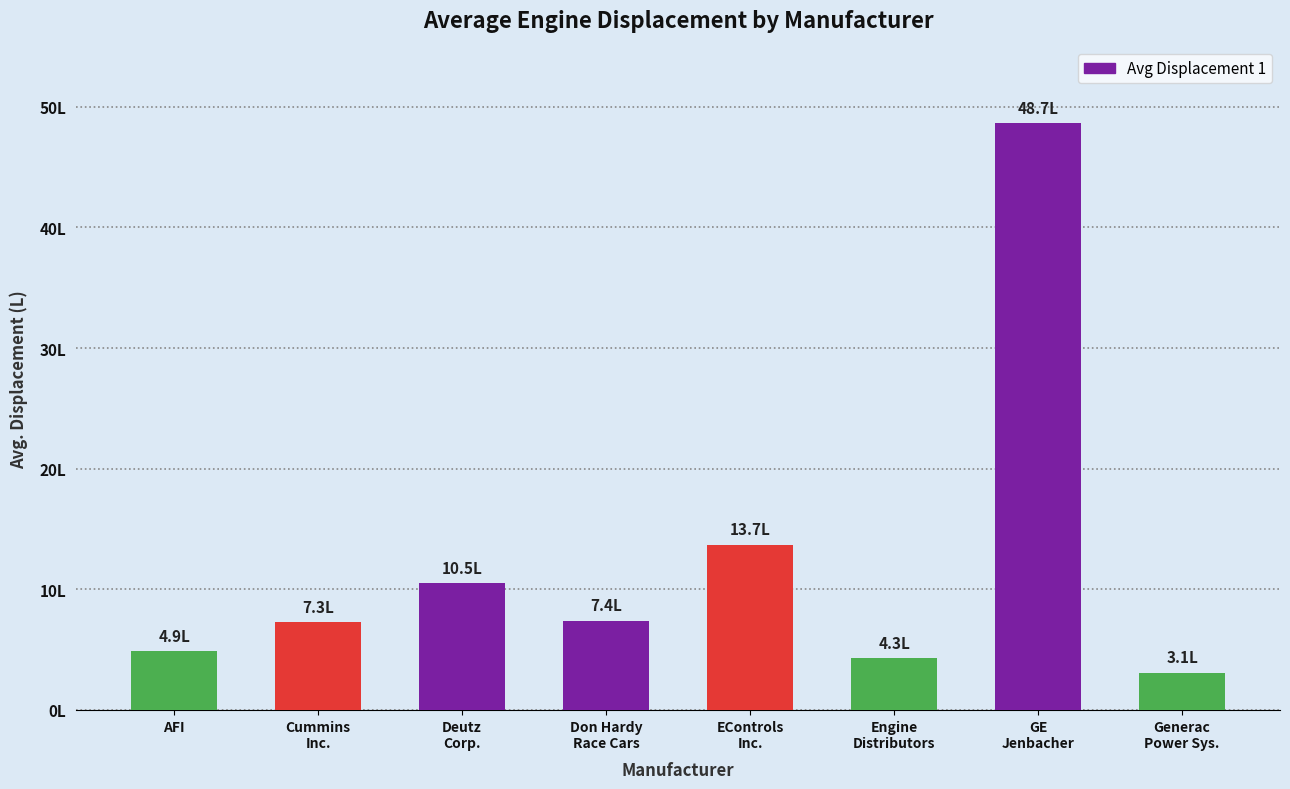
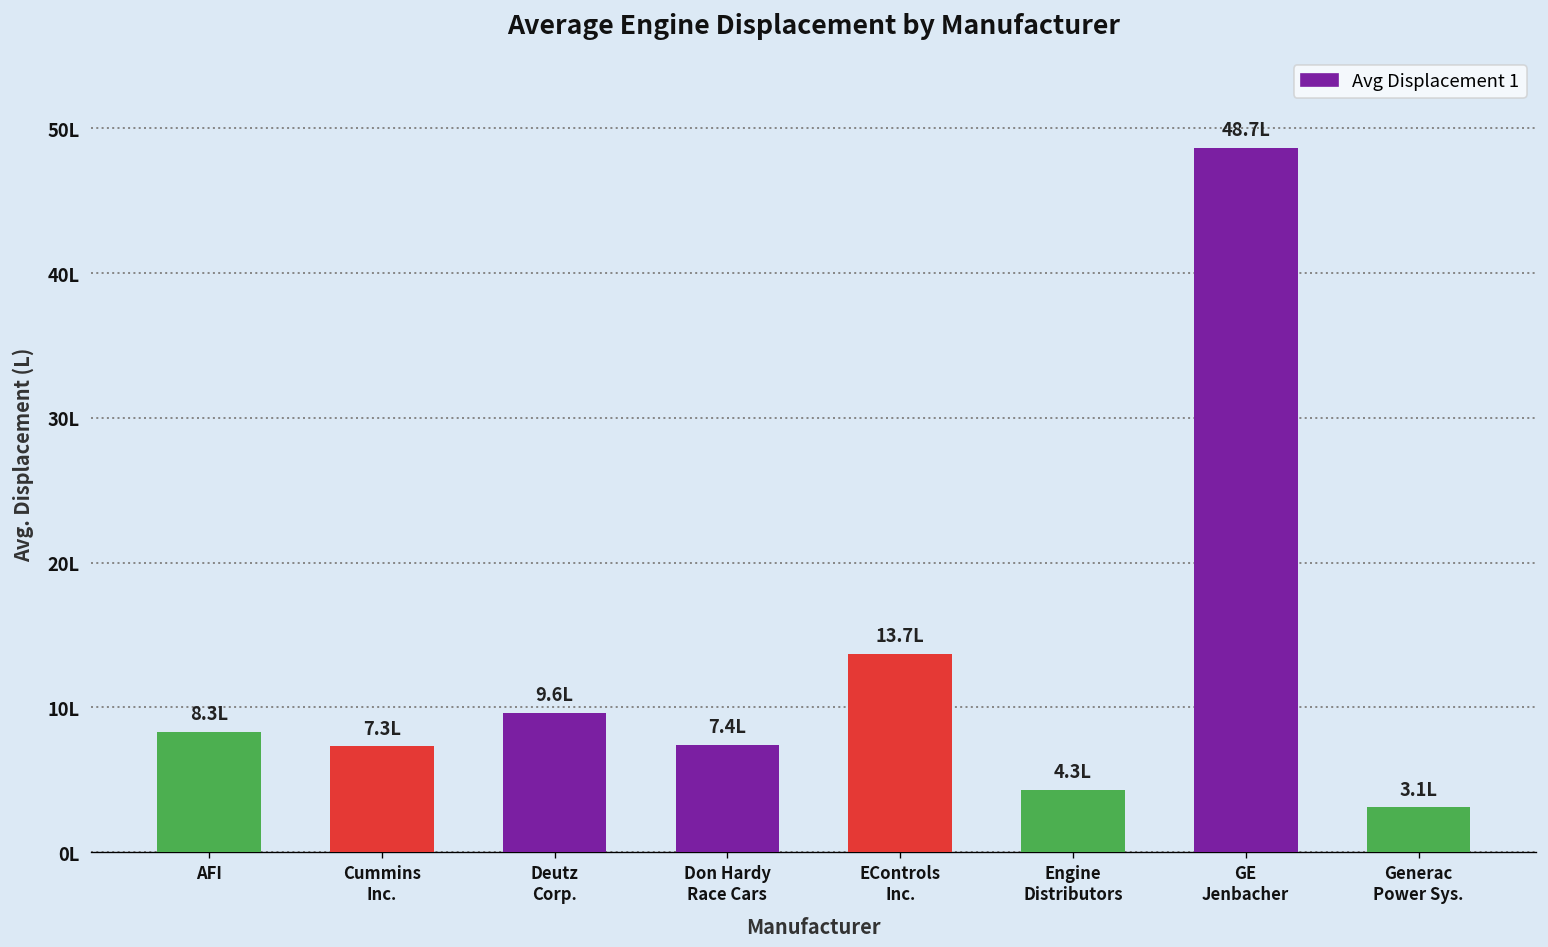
  {
-   "AFI": "4.9L",
+   "AFI": "8.3L",
    "Cummins Inc.": "7.3L",
-   "Deutz Corp.": "10.5L",
+   "Deutz Corp.": "9.6L",
    "Don Hardy Race Cars": "7.4L",
    "EControls Inc.": "13.7L",
    "Engine Distributors": "4.3L",
    "GE Jenbacher": "48.7L",
    "Generac Power Sys.": "3.1L"
  }
